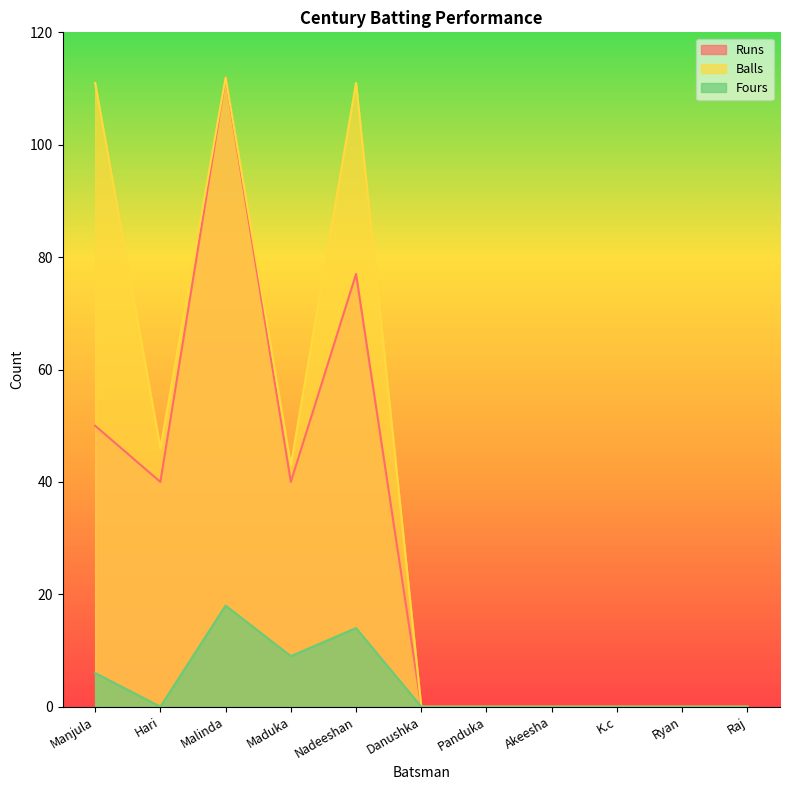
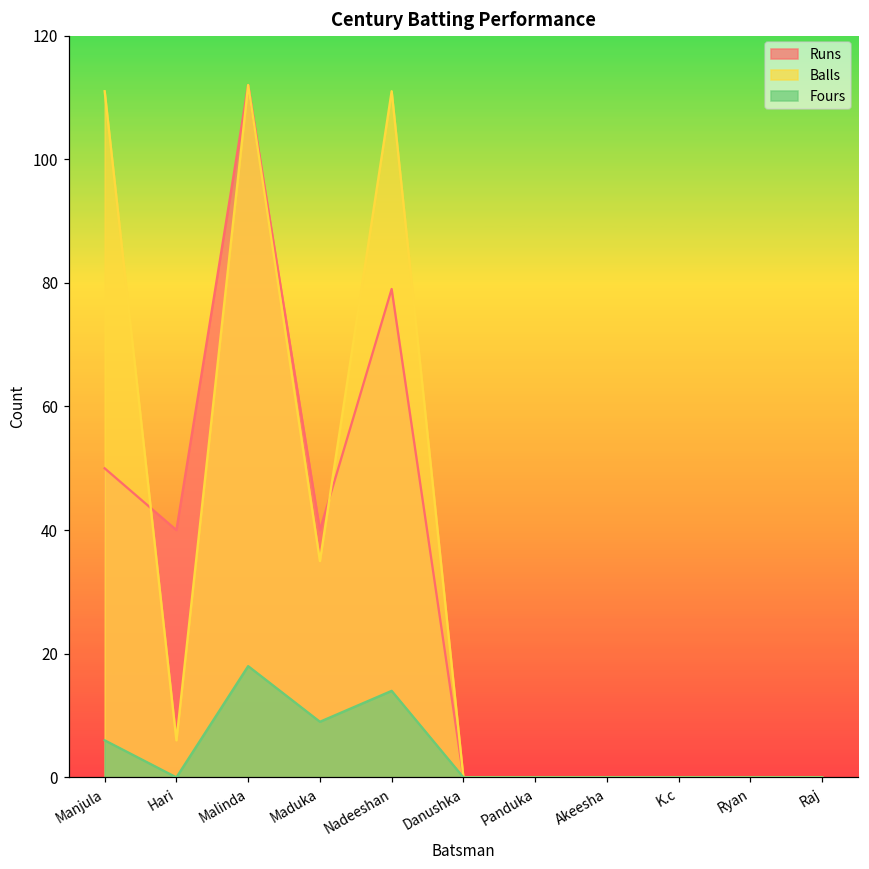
  {
    "Runs": {
      "Manjula": 50,
      "Hari": 40,
      "Maduka": 40,
-     "Nadeeshan": 77
+     "Nadeeshan": 79
    },
    "Balls": {
      "Manjula": 111,
-     "Hari": 46,
-     "Maduka": 43,
+     "Hari": 6,
+     "Maduka": 35,
      "Nadeeshan": 111
    },
    "Fours": {
      "Manjula": 6,
      "Hari": 0,
      "Malinda": 18,
      "Maduka": 9,
      "Nadeeshan": 14
    }
  }
